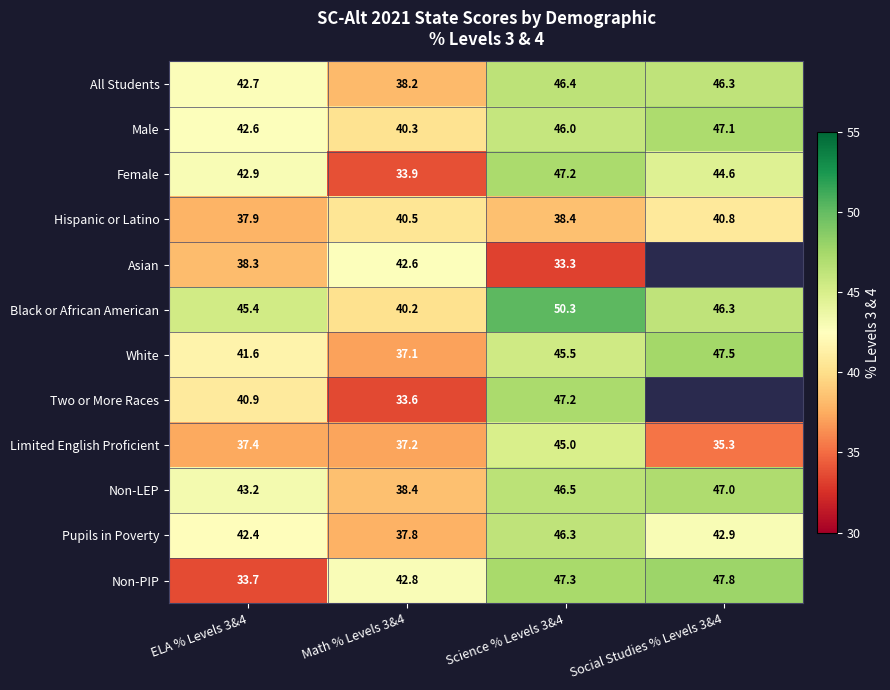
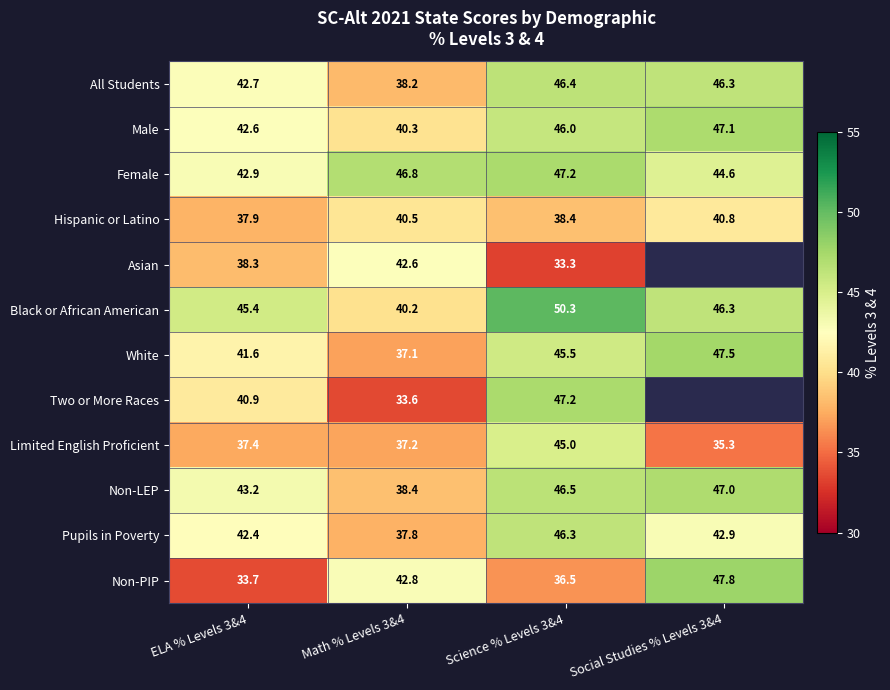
  {
    "All Students": {
      "ELA % Levels 3&4": 42.7,
      "Math % Levels 3&4": 38.2,
      "Science % Levels 3&4": 46.4,
      "Social Studies % Levels 3&4": 46.3
    },
    "Male": {
      "ELA % Levels 3&4": 42.6,
      "Math % Levels 3&4": 40.3,
      "Science % Levels 3&4": 46.0,
      "Social Studies % Levels 3&4": 47.1
    },
    "Female": {
      "ELA % Levels 3&4": 42.9,
-     "Math % Levels 3&4": 33.9,
+     "Math % Levels 3&4": 46.8,
      "Science % Levels 3&4": 47.2,
      "Social Studies % Levels 3&4": 44.6
    },
    "Hispanic or Latino": {
      "ELA % Levels 3&4": 37.9,
      "Math % Levels 3&4": 40.5,
      "Science % Levels 3&4": 38.4,
      "Social Studies % Levels 3&4": 40.8
    },
    "Asian": {
      "ELA % Levels 3&4": 38.3,
      "Math % Levels 3&4": 42.6,
      "Science % Levels 3&4": 33.3
    },
    "Black or African American": {
      "ELA % Levels 3&4": 45.4,
      "Math % Levels 3&4": 40.2,
      "Science % Levels 3&4": 50.3,
      "Social Studies % Levels 3&4": 46.3
    },
    "White": {
      "ELA % Levels 3&4": 41.6,
      "Math % Levels 3&4": 37.1,
      "Science % Levels 3&4": 45.5,
      "Social Studies % Levels 3&4": 47.5
    },
    "Two or More Races": {
      "ELA % Levels 3&4": 40.9,
      "Math % Levels 3&4": 33.6,
      "Science % Levels 3&4": 47.2
    },
    "Limited English Proficient": {
      "ELA % Levels 3&4": 37.4,
      "Math % Levels 3&4": 37.2,
      "Science % Levels 3&4": 45.0,
      "Social Studies % Levels 3&4": 35.3
    },
    "Non-LEP": {
      "ELA % Levels 3&4": 43.2,
      "Math % Levels 3&4": 38.4,
      "Science % Levels 3&4": 46.5,
      "Social Studies % Levels 3&4": 47.0
    },
    "Pupils in Poverty": {
      "ELA % Levels 3&4": 42.4,
      "Math % Levels 3&4": 37.8,
      "Science % Levels 3&4": 46.3,
      "Social Studies % Levels 3&4": 42.9
    },
    "Non-PIP": {
      "ELA % Levels 3&4": 33.7,
      "Math % Levels 3&4": 42.8,
-     "Science % Levels 3&4": 47.3,
+     "Science % Levels 3&4": 36.5,
      "Social Studies % Levels 3&4": 47.8
    }
  }
